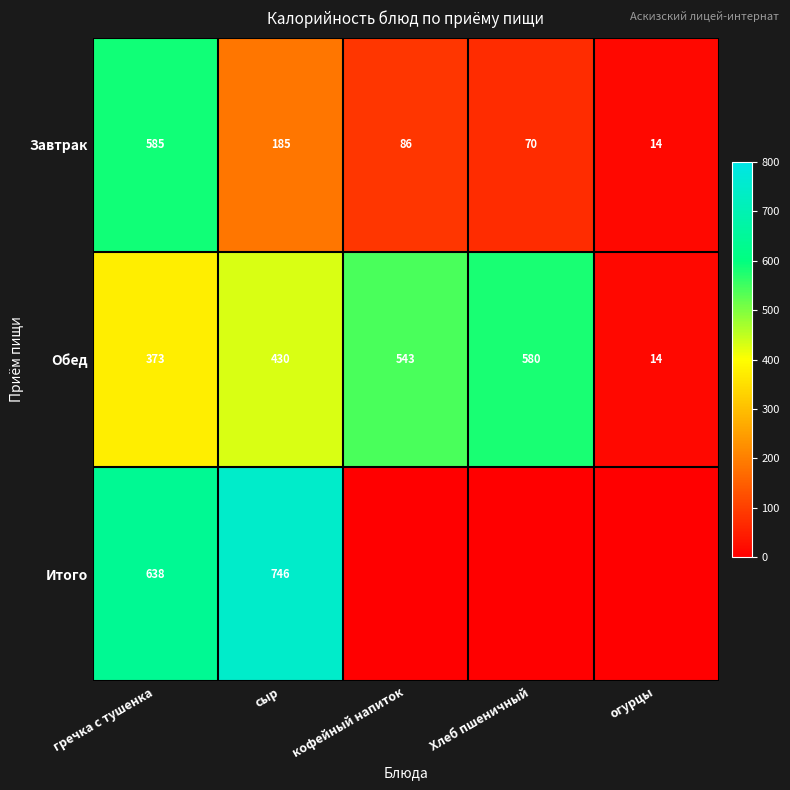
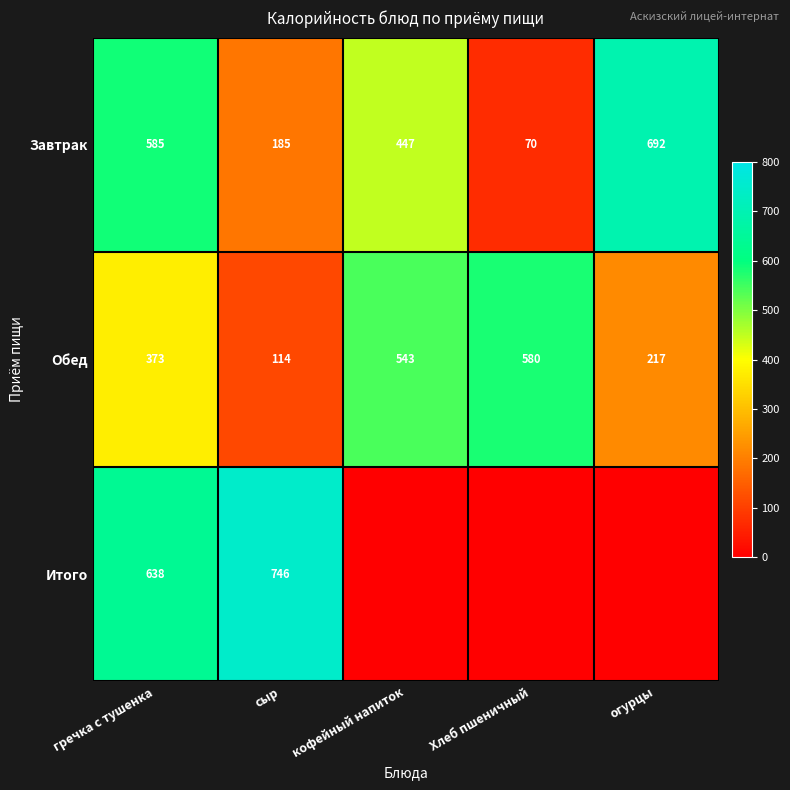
  {
    "Завтрак": {
      "гречка с тушенка": 585,
      "сыр": 185,
-     "кофейный напиток": 86,
+     "кофейный напиток": 447,
      "Хлеб пшеничный": 70,
-     "огурцы": 14
+     "огурцы": 692
    },
    "Обед": {
      "гречка с тушенка": 373,
-     "сыр": 430,
+     "сыр": 114,
      "кофейный напиток": 543,
      "Хлеб пшеничный": 580,
-     "огурцы": 14
+     "огурцы": 217
    },
    "Итого": {
      "гречка с тушенка": 638,
      "сыр": 746
    }
  }
